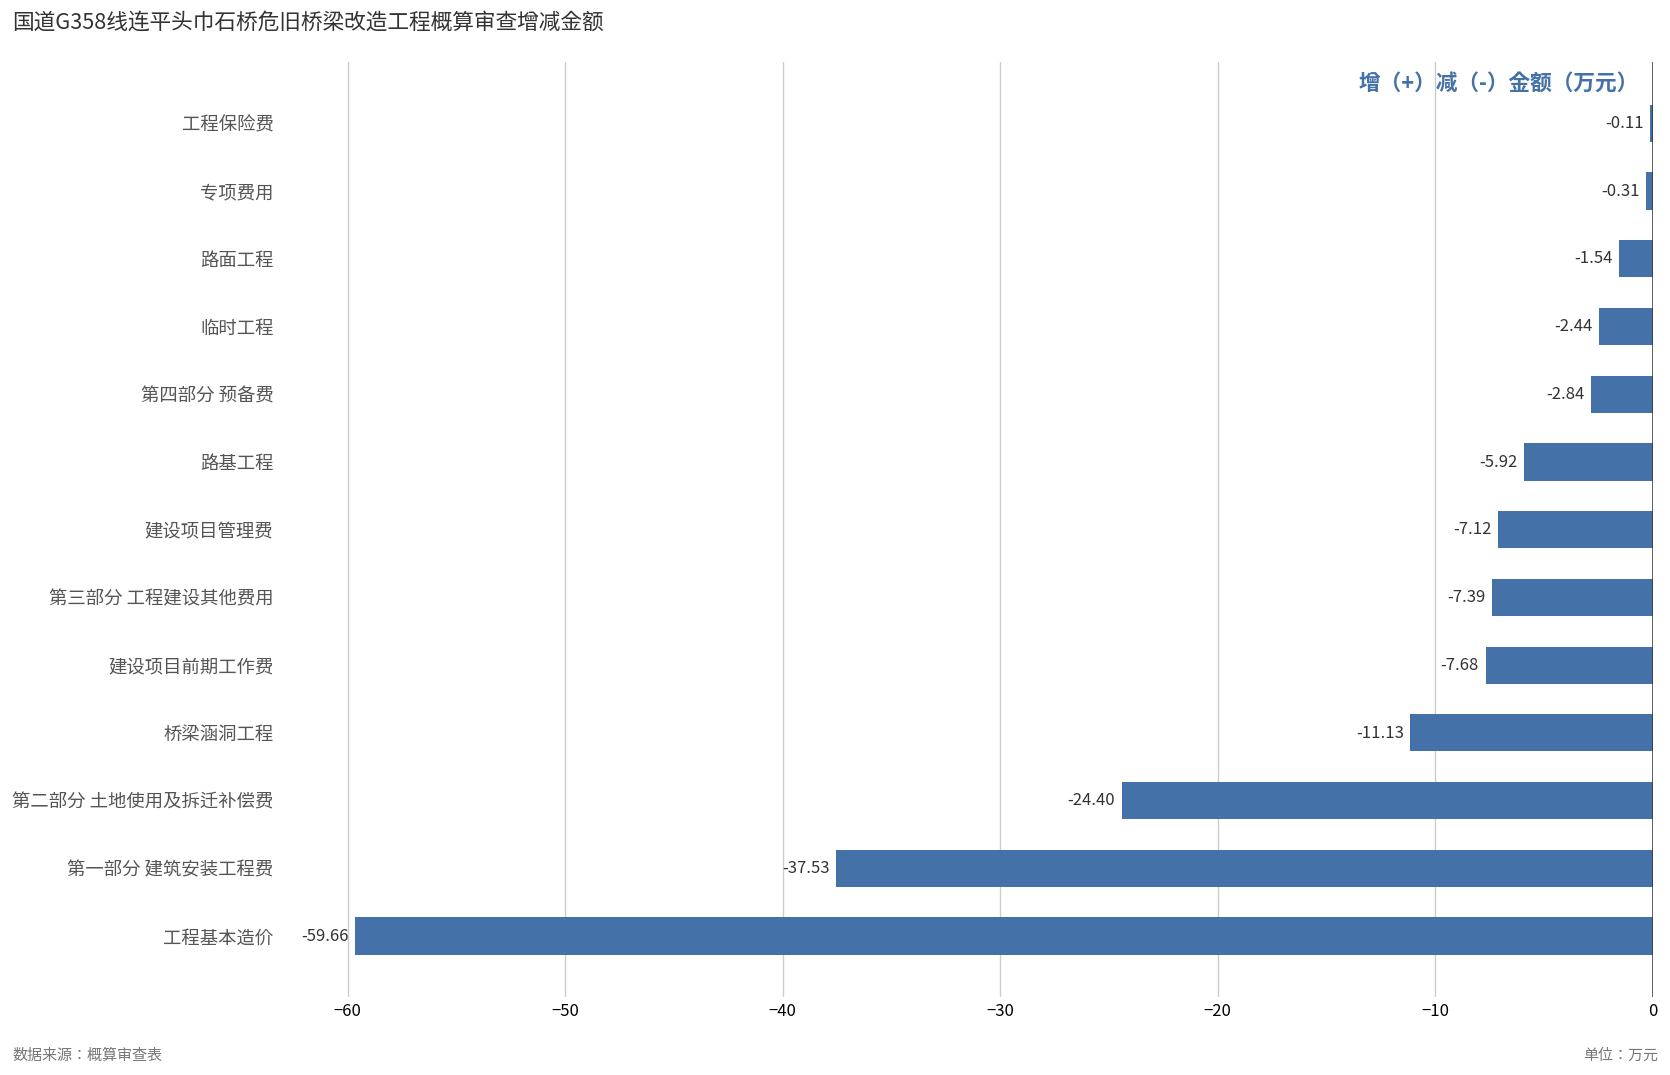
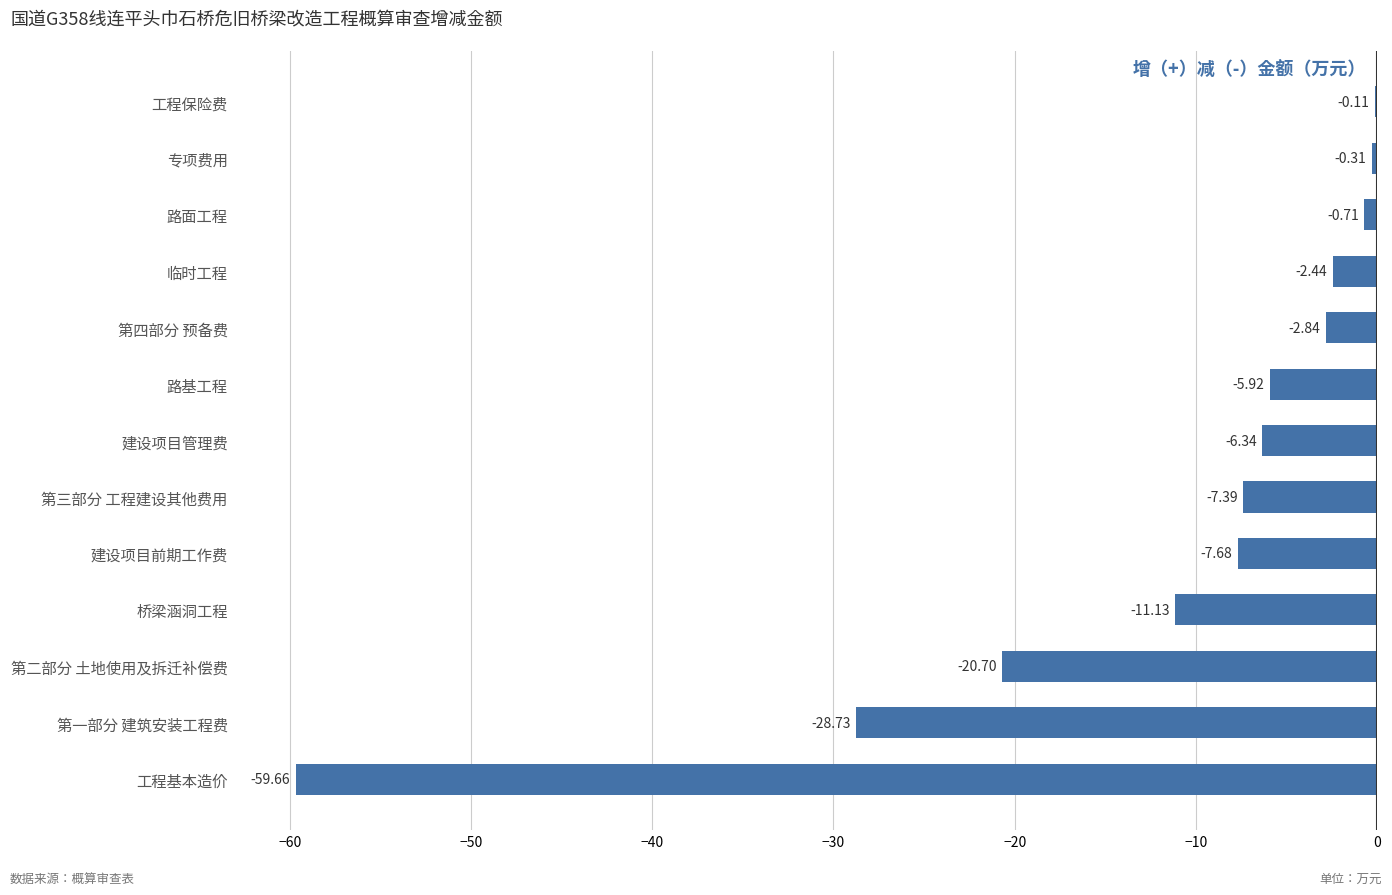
  {
    "工程保险费": -0.11,
    "专项费用": -0.31,
-   "路面工程": -1.54,
+   "路面工程": -0.71,
    "临时工程": -2.44,
    "第四部分 预备费": -2.84,
    "路基工程": -5.92,
-   "建设项目管理费": -7.12,
+   "建设项目管理费": -6.34,
    "第三部分 工程建设其他费用": -7.39,
    "建设项目前期工作费": -7.68,
    "桥梁涵洞工程": -11.13,
-   "第二部分 土地使用及拆迁补偿费": -24.40,
-   "第一部分 建筑安装工程费": -37.53,
+   "第二部分 土地使用及拆迁补偿费": -20.70,
+   "第一部分 建筑安装工程费": -28.73,
    "工程基本造价": -59.66
  }
